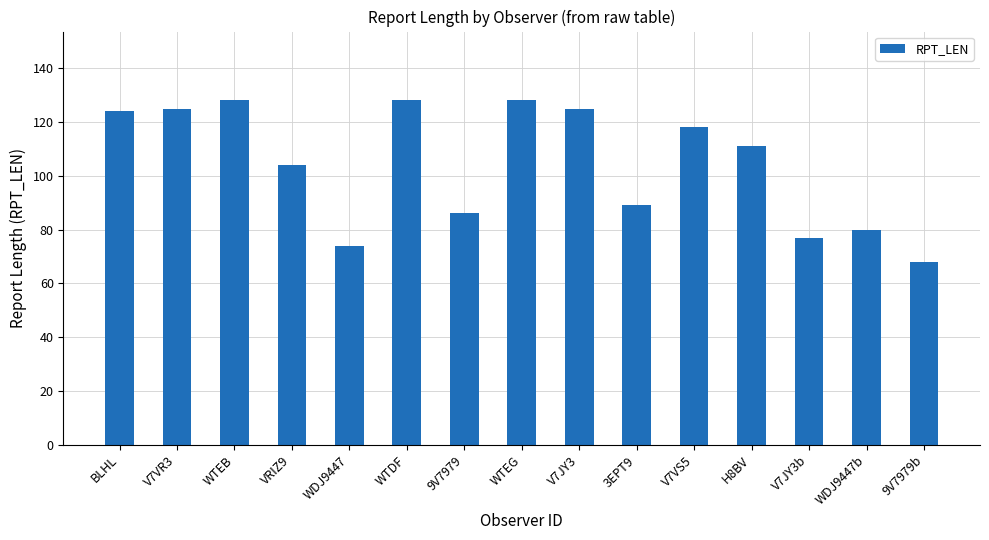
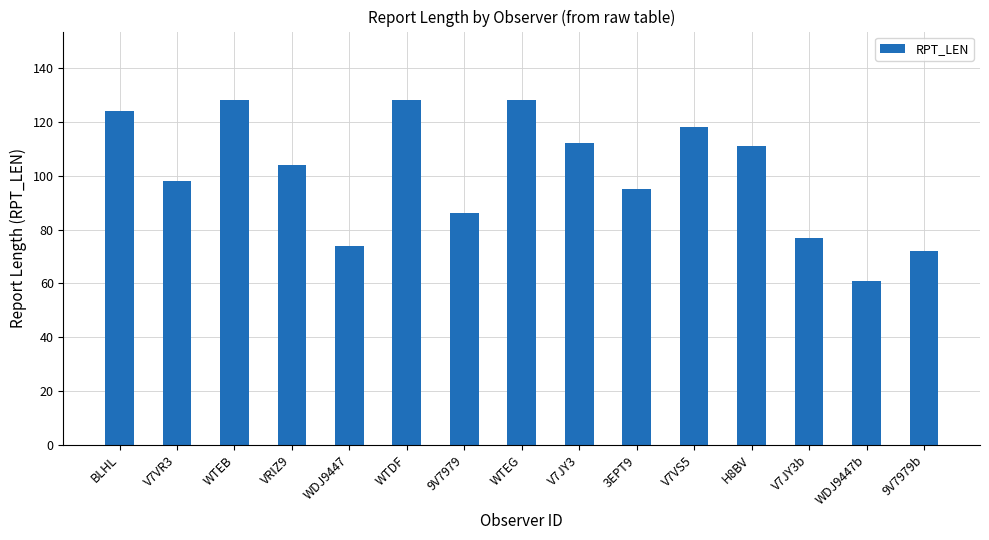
  {
    "BLHL": 124,
-   "V7VR3": 125,
+   "V7VR3": 98,
    "WTEB": 128,
    "VRIZ9": 104,
    "WDJ9447": 74,
    "WTDF": 128,
    "9V7979": 86,
    "WTEG": 128,
-   "V7JY3": 125,
-   "3EPT9": 89,
+   "V7JY3": 112,
+   "3EPT9": 95,
    "V7VS5": 118,
    "H8BV": 111,
    "V7JY3b": 77,
-   "WDJ9447b": 80,
-   "9V7979b": 68
+   "WDJ9447b": 61,
+   "9V7979b": 72
  }
